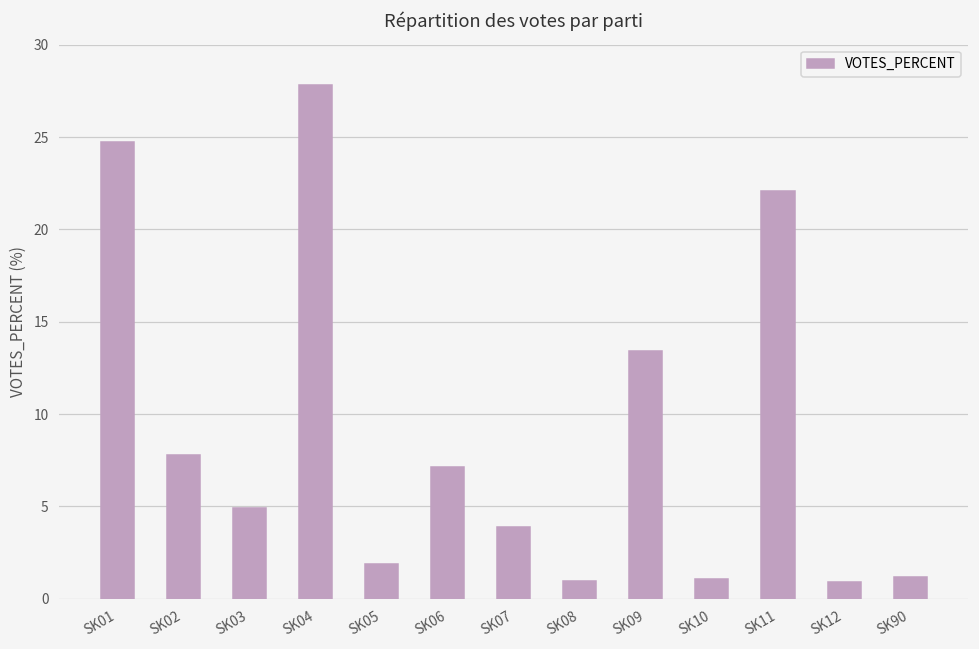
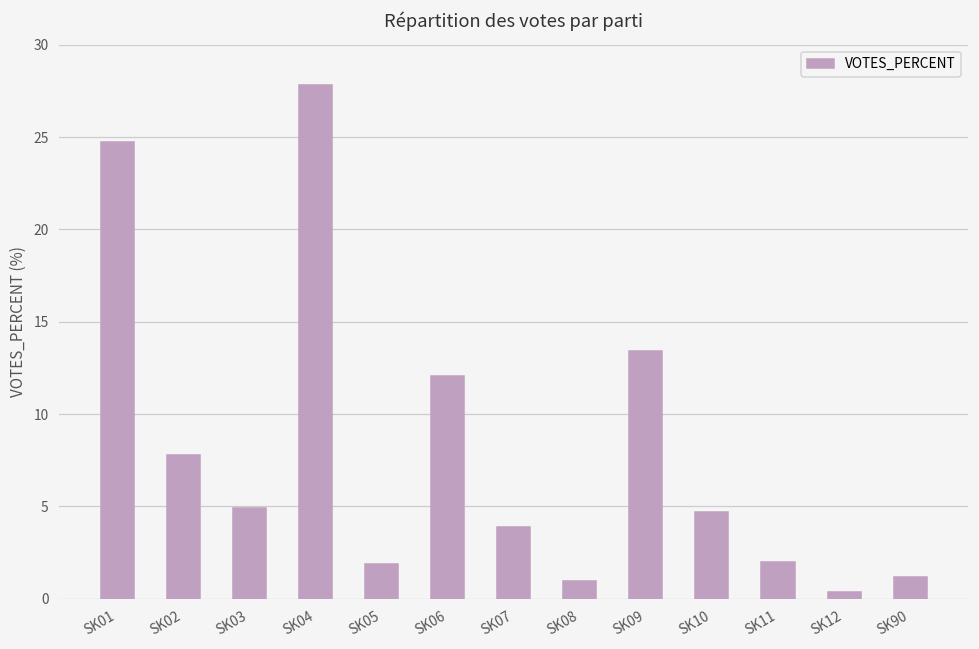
  {
    "SK01": 24.8,
    "SK02": 7.8,
    "SK03": 4.9,
    "SK04": 27.8,
    "SK05": 1.9,
-   "SK06": 7.1,
+   "SK06": 12.1,
    "SK07": 3.9,
    "SK08": 1.0,
    "SK09": 13.4,
-   "SK10": 1.1,
-   "SK11": 22.1,
-   "SK12": 0.9,
+   "SK10": 4.7,
+   "SK11": 2.0,
+   "SK12": 0.4,
    "SK90": 1.2
  }
